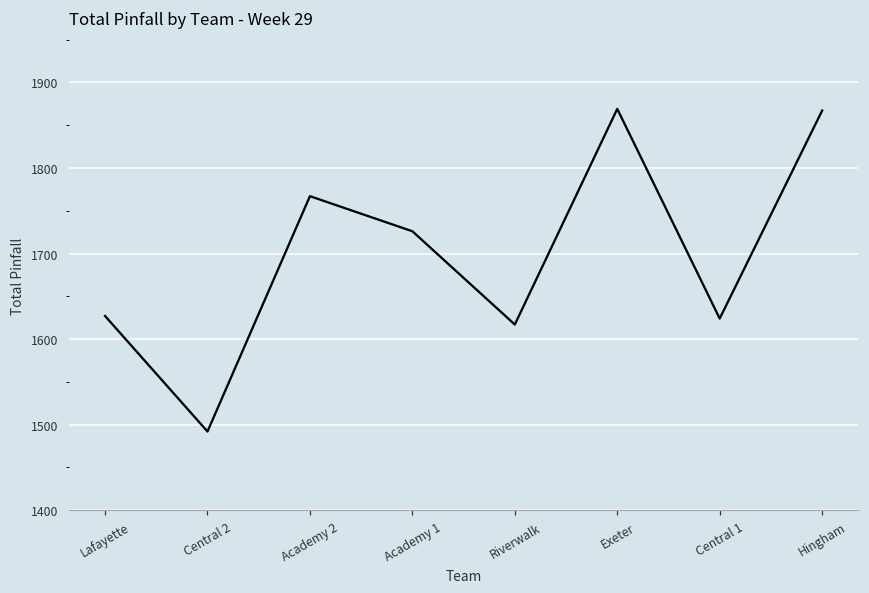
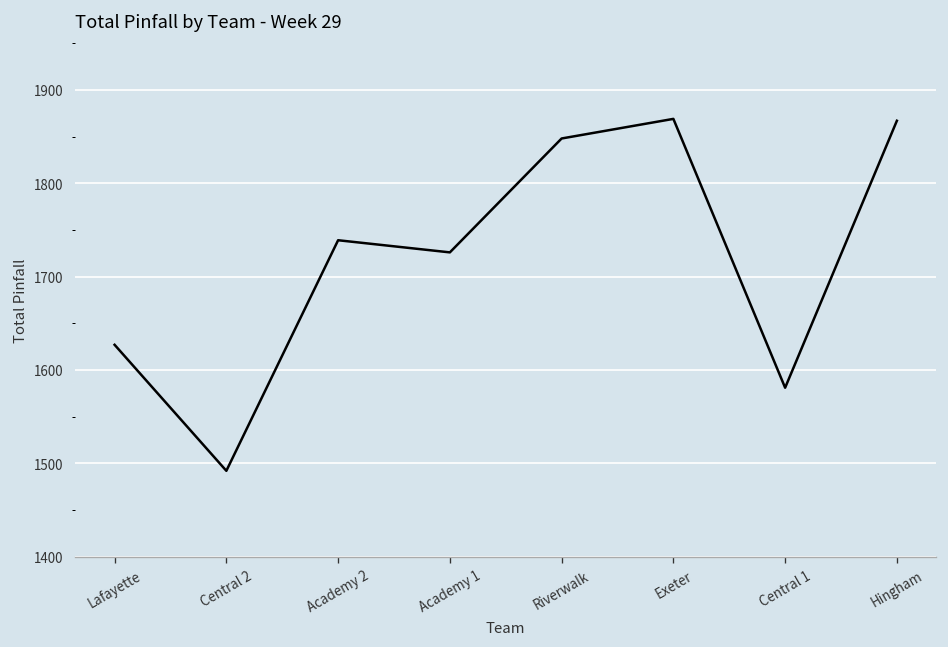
  {
    "Lafayette": 1630,
    "Central 2": 1490,
-   "Academy 2": 1770,
+   "Academy 2": 1740,
    "Academy 1": 1730,
-   "Riverwalk": 1620,
+   "Riverwalk": 1850,
    "Exeter": 1870,
-   "Central 1": 1620,
+   "Central 1": 1580,
    "Hingham": 1870
  }
